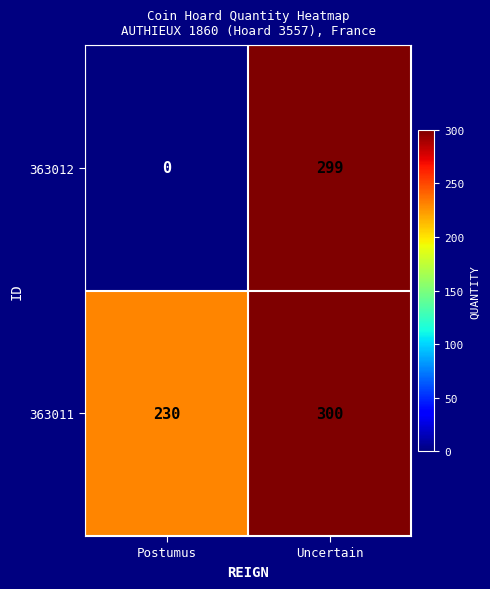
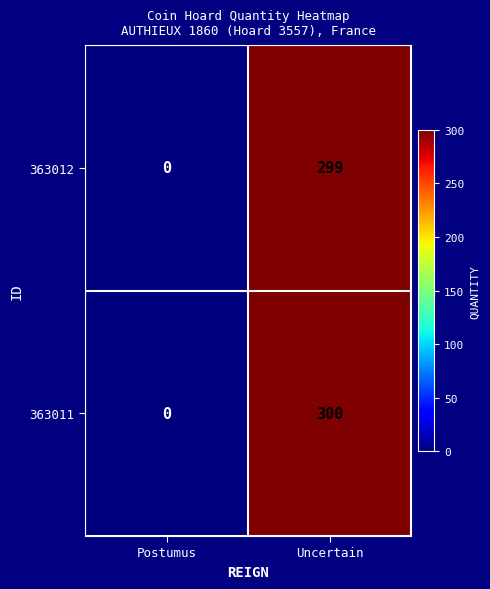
  {
    "363012": {
      "Postumus": 0,
      "Uncertain": 299
    },
    "363011": {
-     "Postumus": 230,
+     "Postumus": 0,
      "Uncertain": 300
    }
  }
